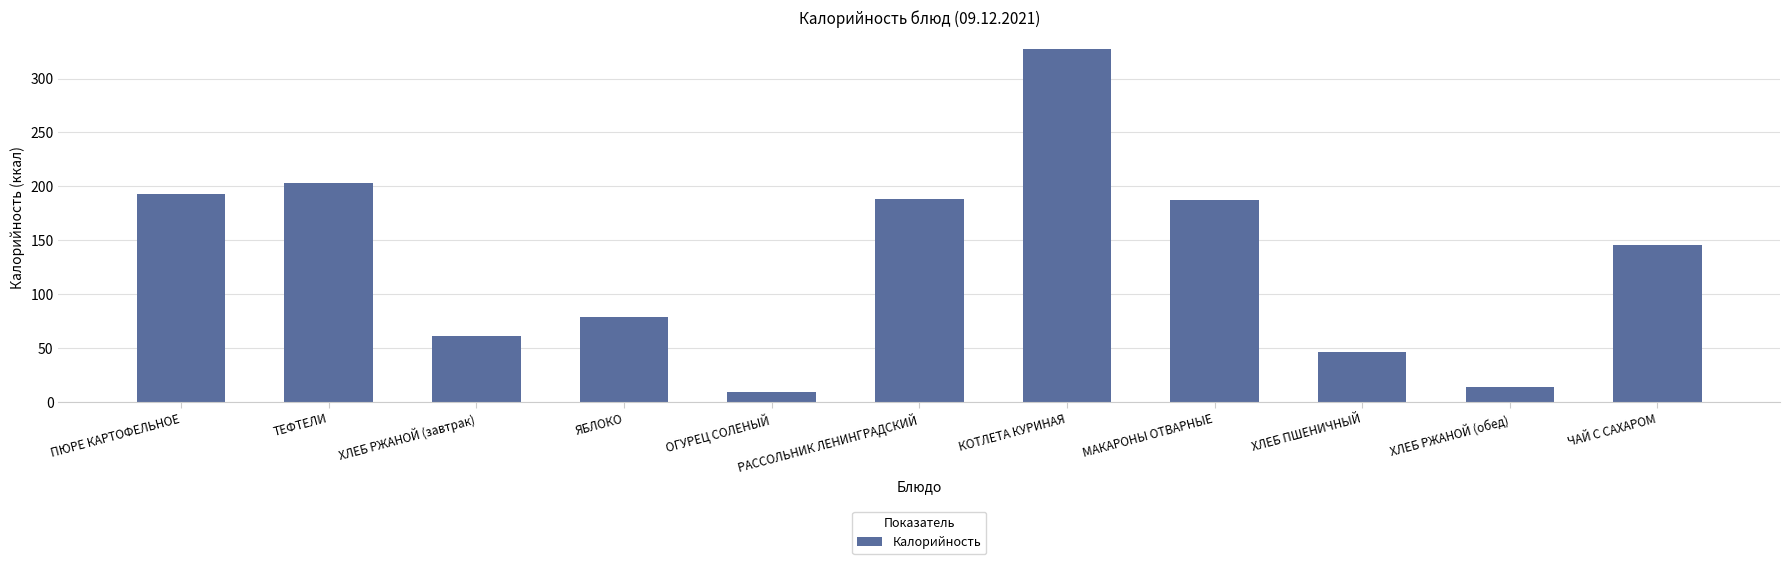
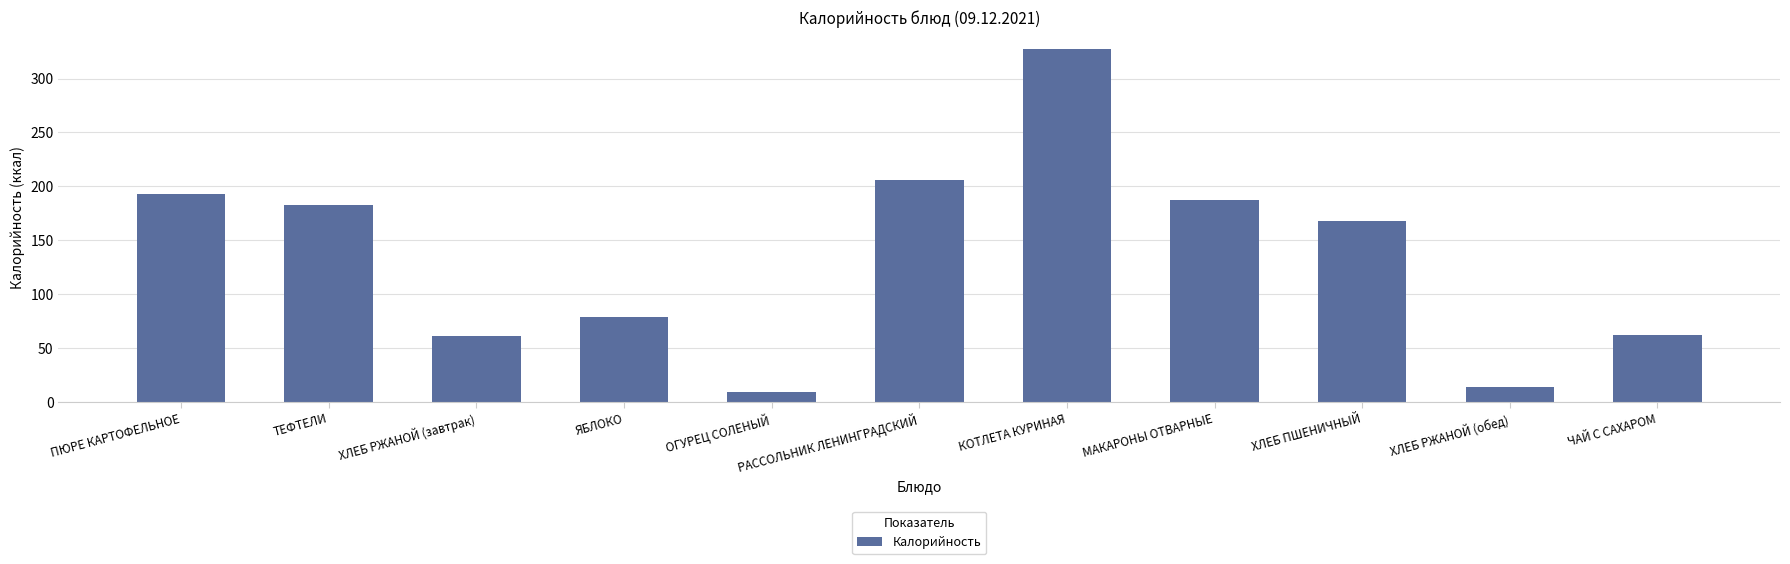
  {
    "ПЮРЕ КАРТОФЕЛЬНОЕ": 193,
-   "ТЕФТЕЛИ": 203,
+   "ТЕФТЕЛИ": 183,
    "ХЛЕБ РЖАНОЙ (завтрак)": 61,
    "ЯБЛОКО": 79,
    "ОГУРЕЦ СОЛЕНЫЙ": 9,
-   "РАССОЛЬНИК ЛЕНИНГРАДСКИЙ": 188,
+   "РАССОЛЬНИК ЛЕНИНГРАДСКИЙ": 206,
    "КОТЛЕТА КУРИНАЯ": 327,
    "МАКАРОНЫ ОТВАРНЫЕ": 187,
-   "ХЛЕБ ПШЕНИЧНЫЙ": 46,
+   "ХЛЕБ ПШЕНИЧНЫЙ": 168,
    "ХЛЕБ РЖАНОЙ (обед)": 14,
-   "ЧАЙ С САХАРОМ": 146
+   "ЧАЙ С САХАРОМ": 62
  }
